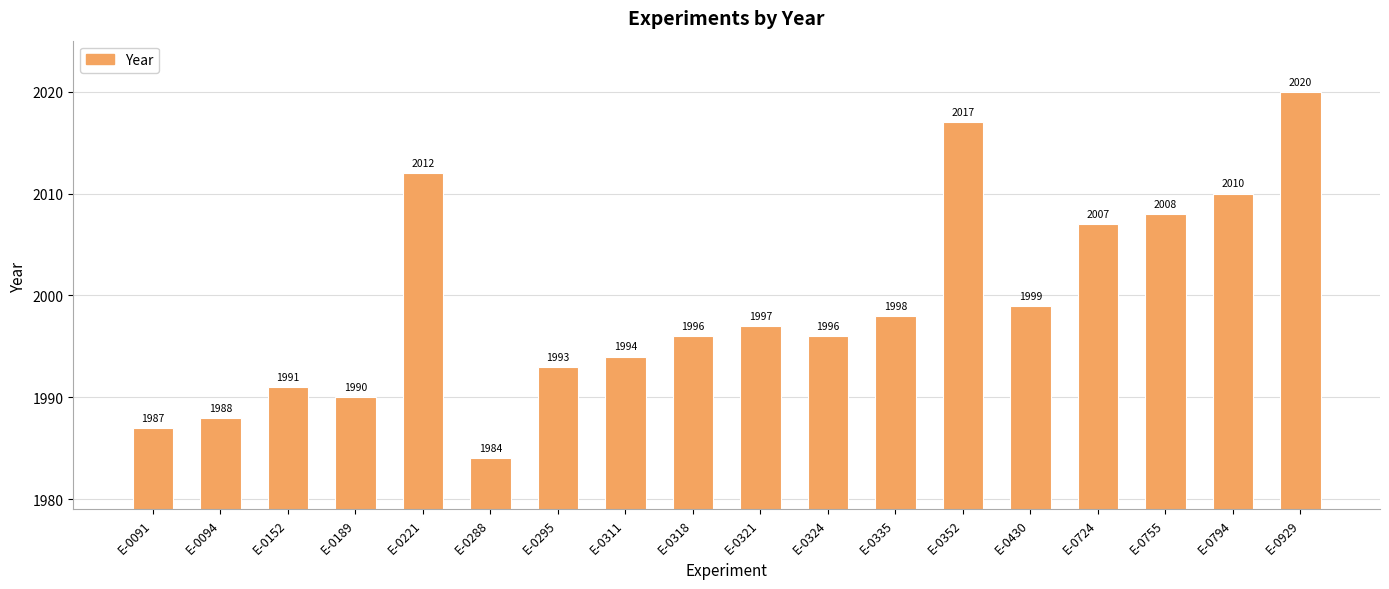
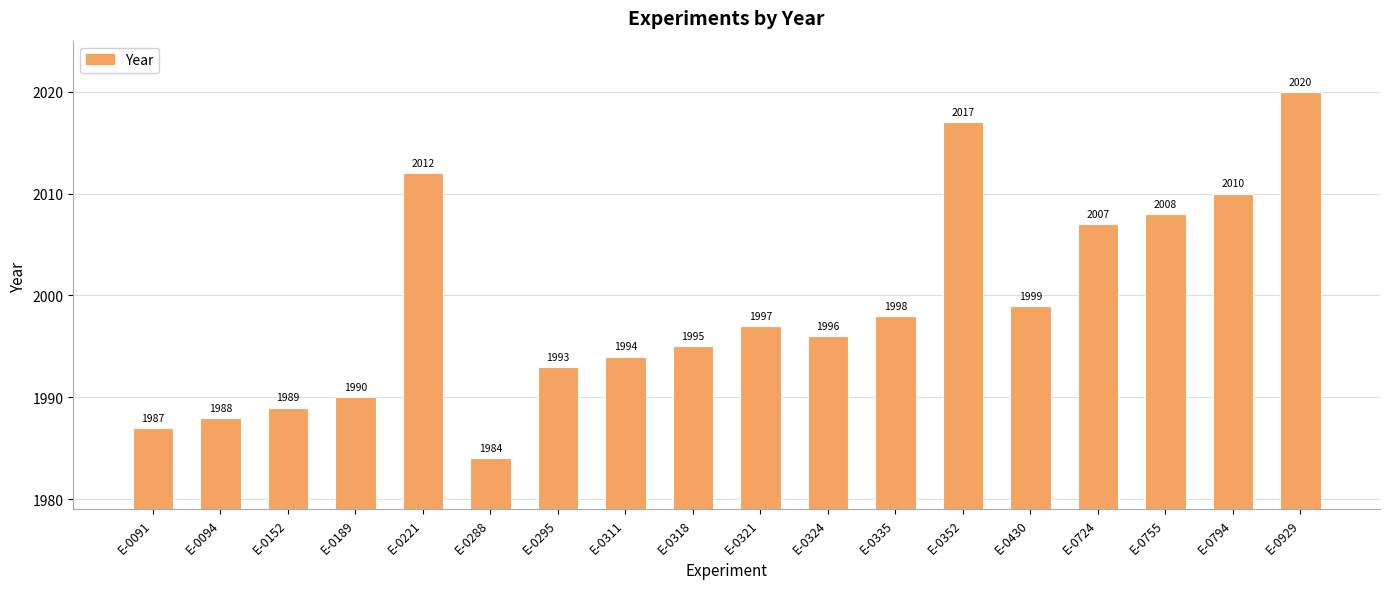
  {
    "E-0091": 1987,
    "E-0094": 1988,
-   "E-0152": 1991,
+   "E-0152": 1989,
    "E-0189": 1990,
    "E-0221": 2012,
    "E-0288": 1984,
    "E-0295": 1993,
    "E-0311": 1994,
-   "E-0318": 1996,
+   "E-0318": 1995,
    "E-0321": 1997,
    "E-0324": 1996,
    "E-0335": 1998,
    "E-0352": 2017,
    "E-0430": 1999,
    "E-0724": 2007,
    "E-0755": 2008,
    "E-0794": 2010,
    "E-0929": 2020
  }
